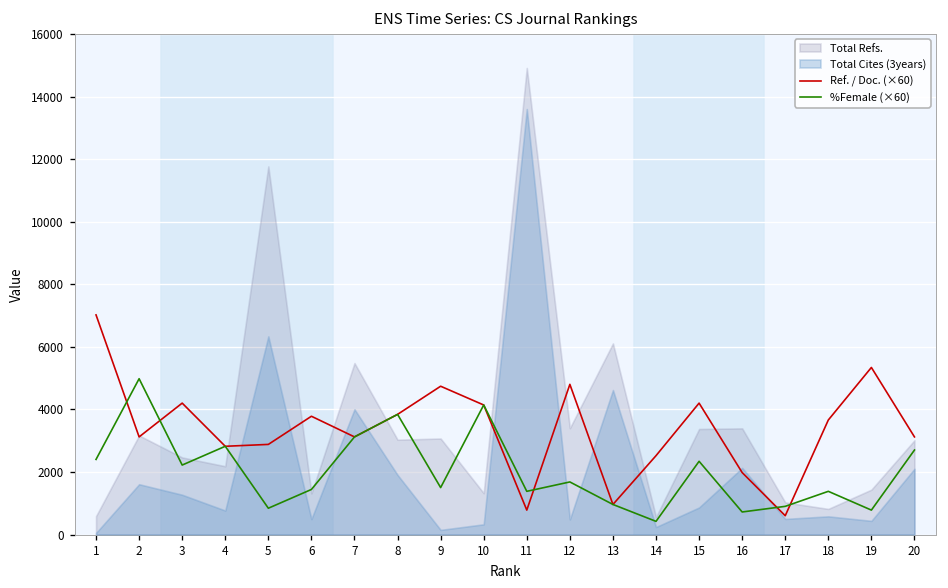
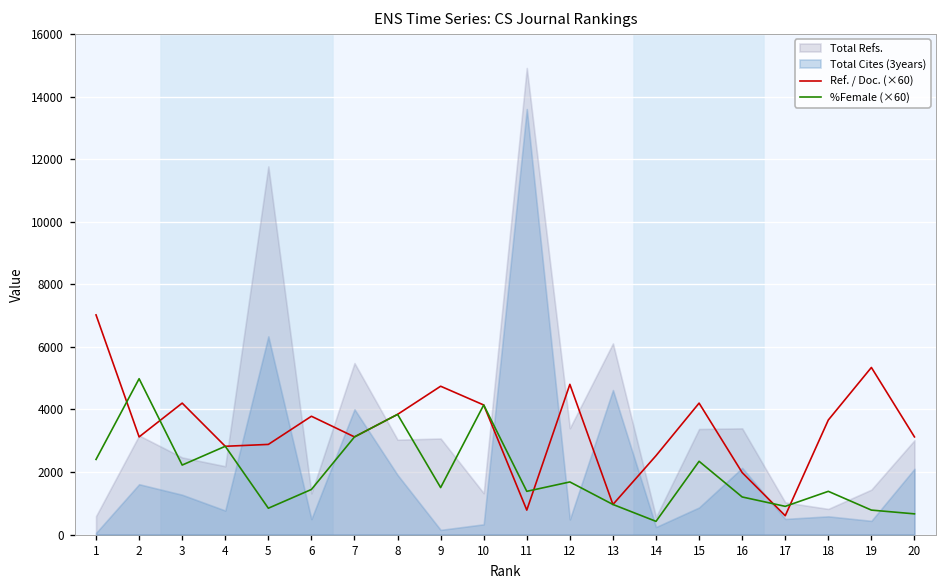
  {
    "Ref. / Doc. (×60)": {
      "1": 7000,
      "3": 4200,
      "5": 2900,
      "6": 3800,
      "9": 4700,
      "11": 800,
      "12": 4800,
      "14": 2500,
      "15": 4200,
      "16": 2000,
      "17": 600,
      "18": 3700,
      "19": 5300,
      "20": 3100
    },
    "%Female (×60)": {
      "1": 2400,
      "2": 5000,
      "3": 2200,
      "5": 800,
      "6": 1400,
      "9": 1500,
      "11": 1400,
      "12": 1700,
      "14": 400,
      "15": 2300,
-     "16": 700,
+     "16": 1200,
      "17": 900,
      "18": 1400,
      "19": 800,
-     "20": 2700
+     "20": 700
    }
  }
